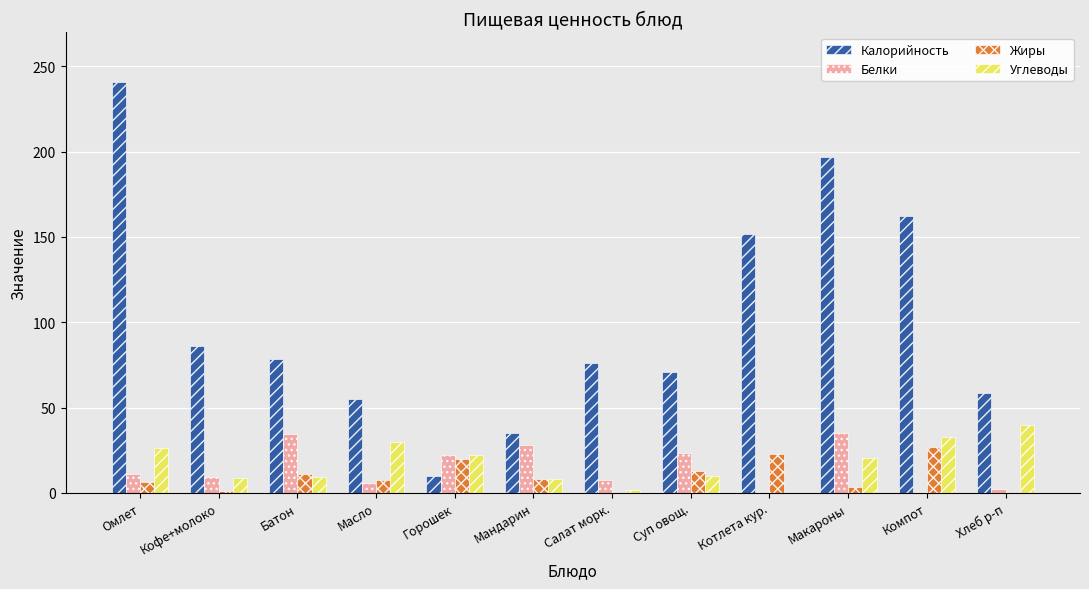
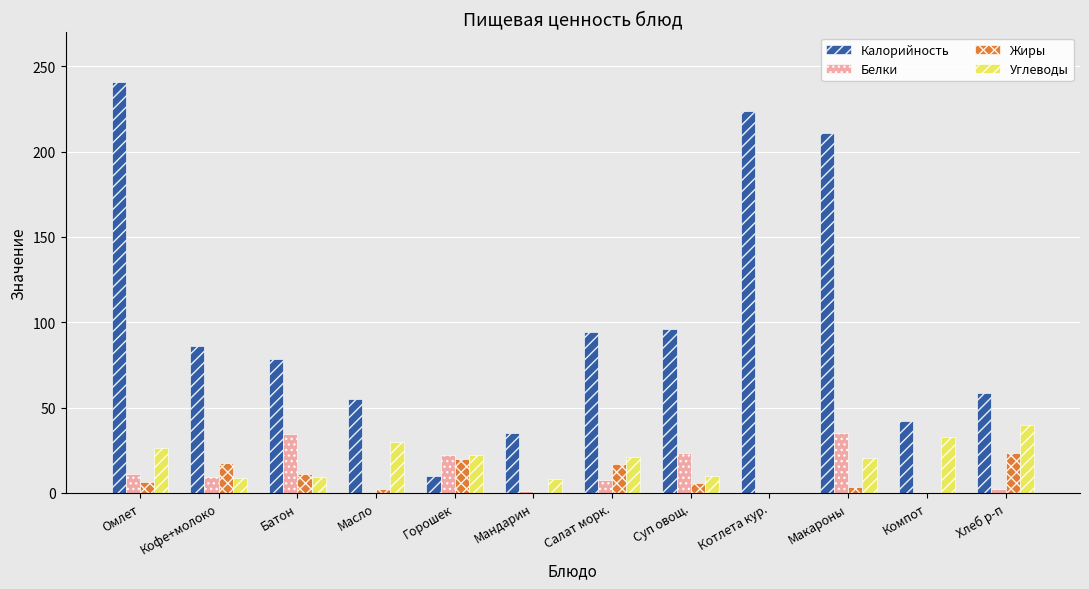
  {
    "Калорийность": {
      "Омлет": 241,
      "Кофе+молоко": 86,
      "Батон": 79,
      "Масло": 55,
      "Горошек": 10,
      "Мандарин": 35,
-     "Салат морк.": 76,
-     "Суп овощ.": 71,
-     "Котлета кур.": 152,
-     "Макароны": 197,
-     "Компот": 162,
+     "Салат морк.": 94,
+     "Суп овощ.": 96,
+     "Котлета кур.": 224,
+     "Макароны": 211,
+     "Компот": 42,
      "Хлеб р-п": 59
    },
    "Белки": {
      "Омлет": 11,
      "Кофе+молоко": 9,
      "Батон": 35,
-     "Масло": 6,
+     "Масло": 0,
      "Горошек": 22,
-     "Мандарин": 28,
+     "Мандарин": 1,
      "Салат морк.": 8,
      "Суп овощ.": 23,
      "Котлета кур.": 0,
      "Макароны": 35,
      "Хлеб р-п": 2
    },
    "Жиры": {
      "Омлет": 7,
-     "Кофе+молоко": 1,
+     "Кофе+молоко": 18,
      "Батон": 11,
-     "Масло": 7,
+     "Масло": 2,
      "Горошек": 20,
-     "Мандарин": 8,
-     "Салат морк.": 0,
-     "Суп овощ.": 13,
-     "Котлета кур.": 23,
+     "Мандарин": 0,
+     "Салат морк.": 17,
+     "Суп овощ.": 6,
+     "Котлета кур.": 0,
      "Макароны": 4,
-     "Компот": 27,
-     "Хлеб р-п": 0
+     "Компот": 0,
+     "Хлеб р-п": 24
    },
    "Углеводы": {
      "Омлет": 26,
      "Кофе+молоко": 9,
      "Батон": 9,
      "Масло": 30,
      "Горошек": 22,
      "Мандарин": 8,
-     "Салат морк.": 2,
+     "Салат морк.": 21,
      "Суп овощ.": 10,
      "Котлета кур.": 0,
      "Макароны": 21,
      "Компот": 33,
      "Хлеб р-п": 40
    }
  }
